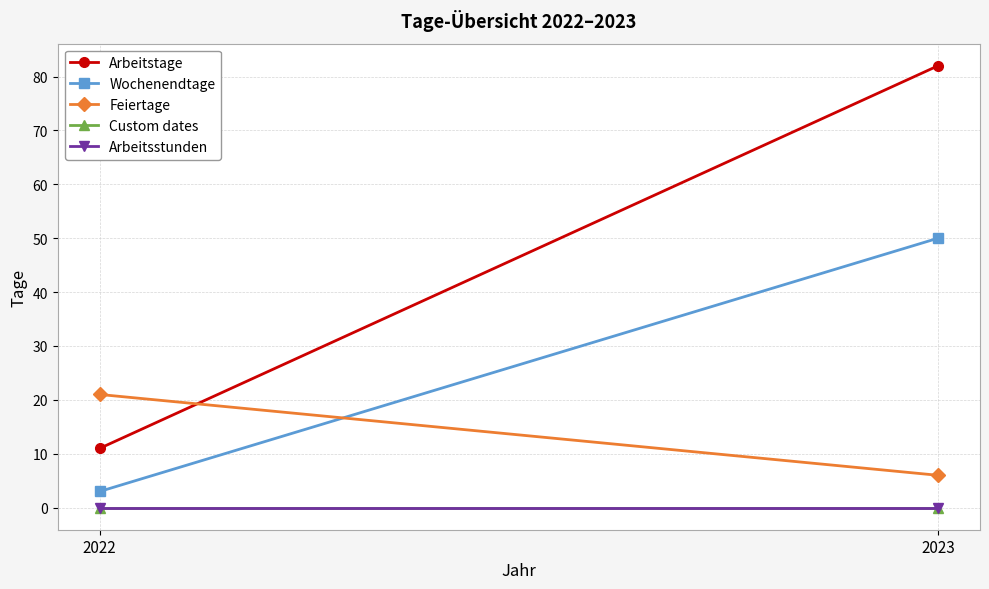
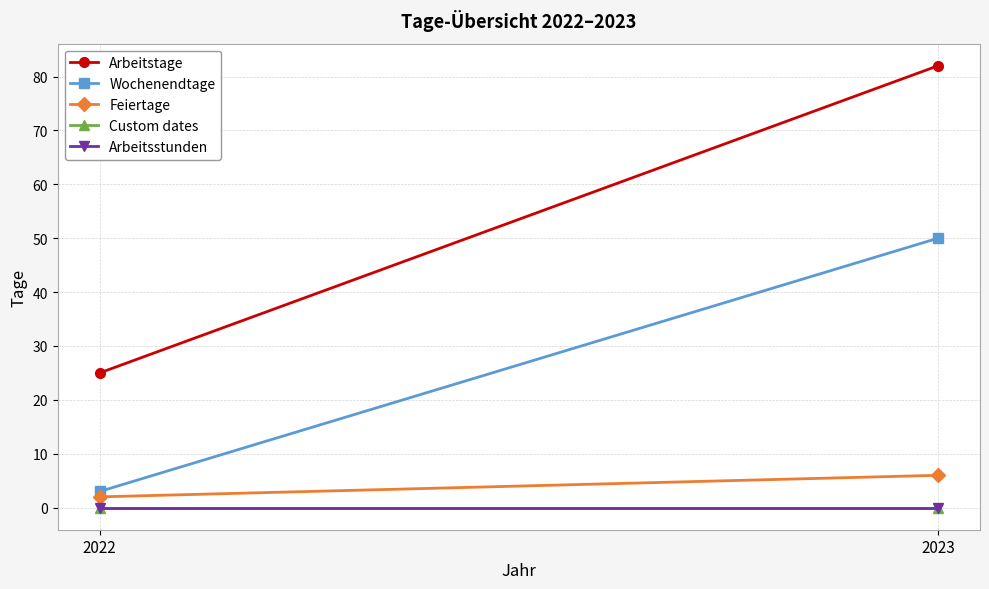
  {
    "Arbeitstage": {
-     "2022": 11,
+     "2022": 25,
      "2023": 82
    },
    "Wochenendtage": {
      "2022": 3,
      "2023": 50
    },
    "Feiertage": {
-     "2022": 21,
+     "2022": 2,
      "2023": 6
    },
    "Arbeitsstunden": {
      "2022": 0,
      "2023": 0
    }
  }
